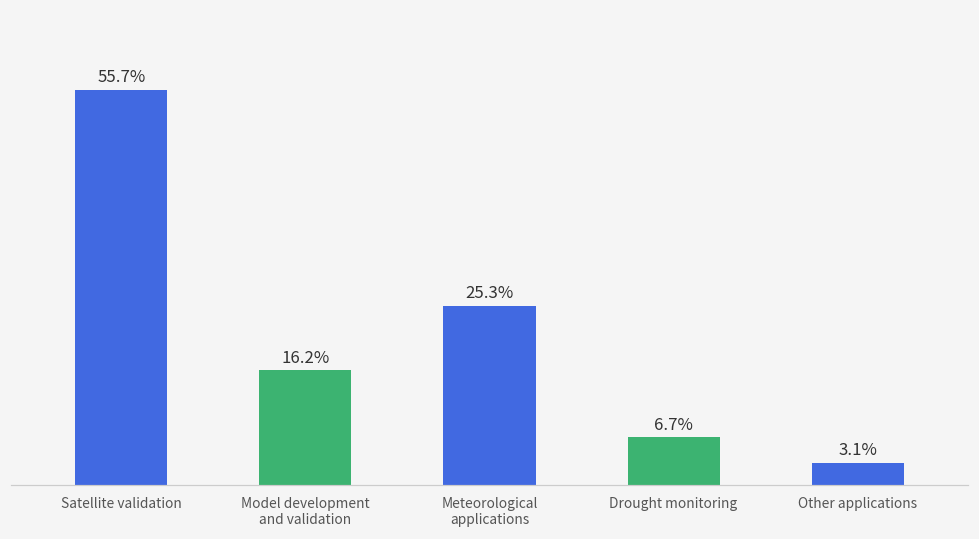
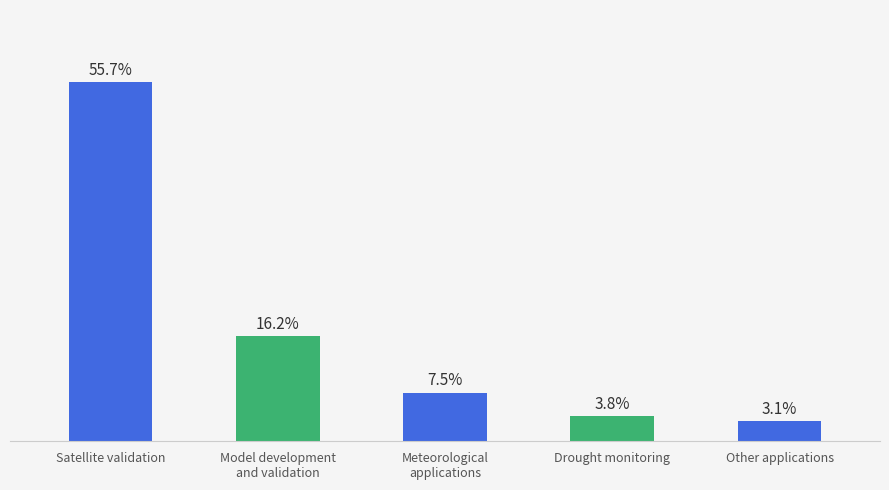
  {
    "Satellite validation": "55.7%",
    "Model development and validation": "16.2%",
-   "Meteorological applications": "25.3%",
-   "Drought monitoring": "6.7%",
+   "Meteorological applications": "7.5%",
+   "Drought monitoring": "3.8%",
    "Other applications": "3.1%"
  }
